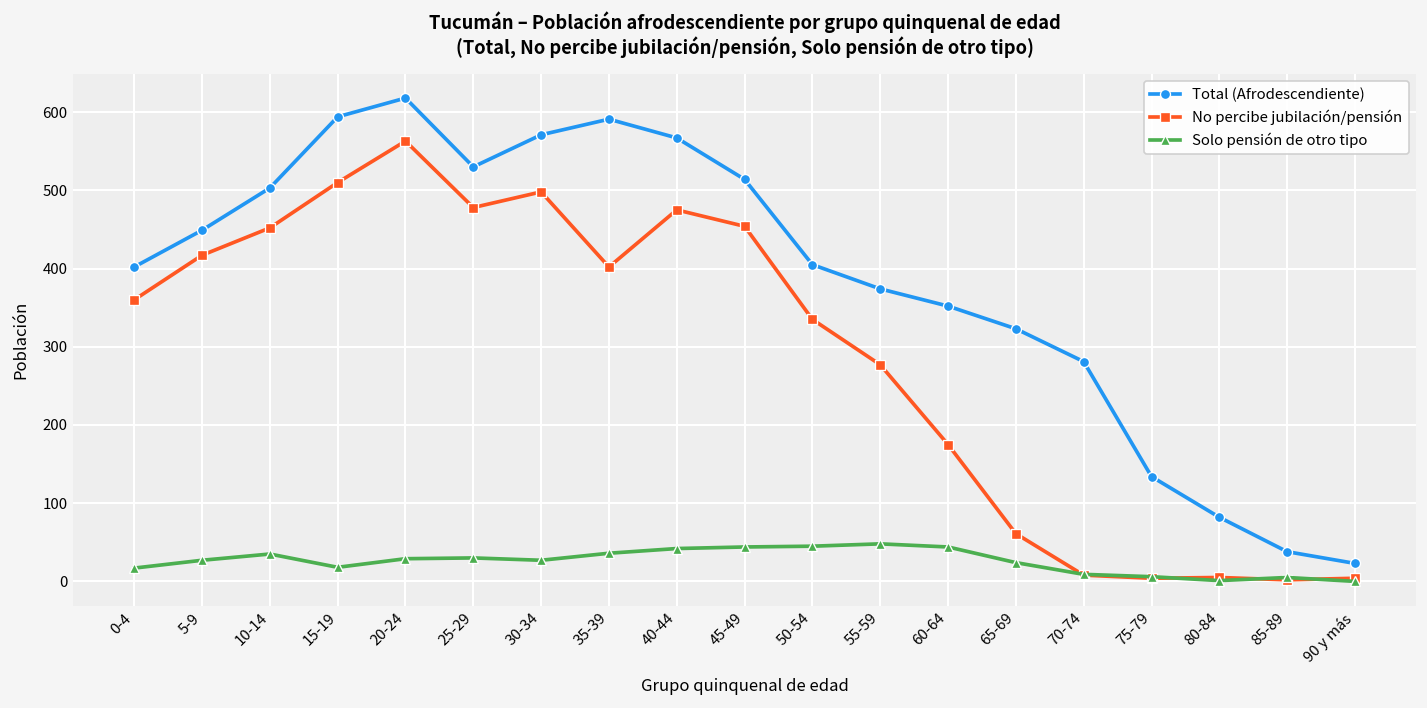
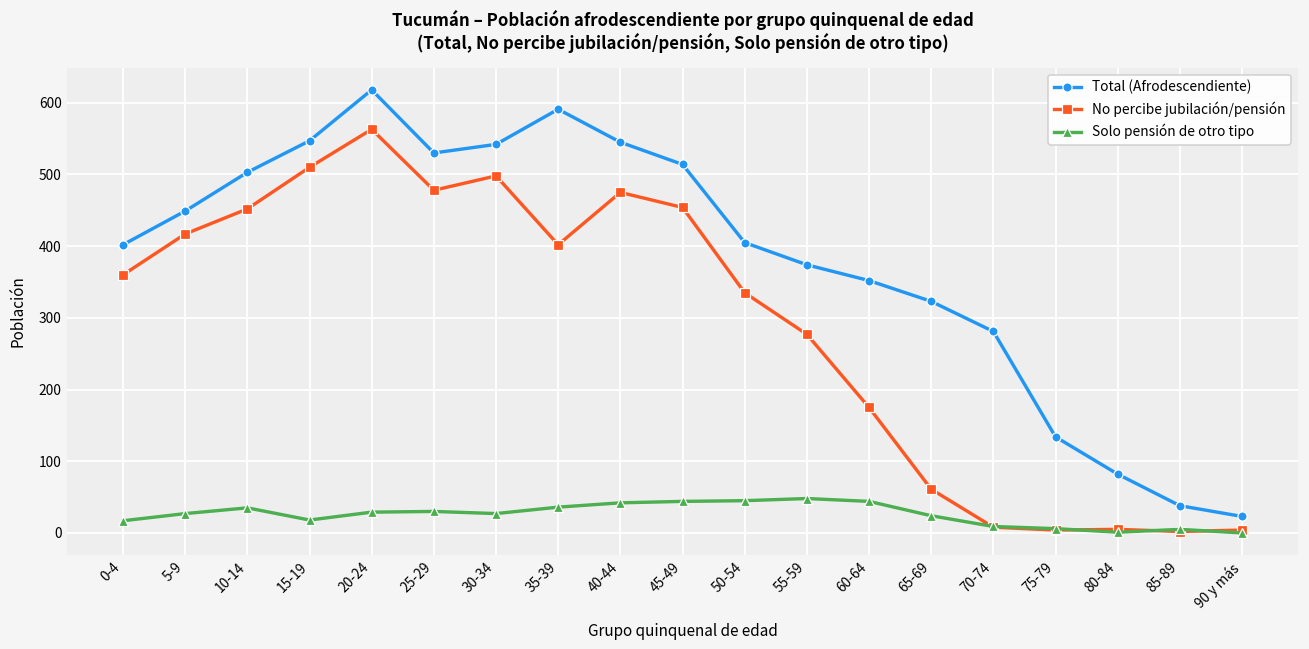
  {
    "Total (Afrodescendiente)": {
      "0-4": 400,
      "5-9": 450,
      "10-14": 500,
-     "15-19": 590,
+     "15-19": 550,
      "20-24": 620,
      "25-29": 530,
-     "30-34": 570,
+     "30-34": 540,
      "35-39": 590,
-     "40-44": 570,
+     "40-44": 550,
      "45-49": 510,
      "50-54": 410,
      "55-59": 370,
      "60-64": 350,
      "65-69": 320,
      "70-74": 280,
      "75-79": 130,
      "80-84": 80,
      "85-89": 40,
      "90 y más": 20
    },
    "No percibe jubilación/pensión": {
      "0-4": 360,
      "5-9": 420,
      "10-14": 450,
      "15-19": 510,
      "20-24": 560,
      "25-29": 480,
      "30-34": 500,
      "35-39": 400,
      "40-44": 480,
      "45-49": 450,
      "50-54": 340,
      "55-59": 280,
      "60-64": 180,
      "65-69": 60,
      "80-84": 10,
      "90 y más": 0
    },
    "Solo pensión de otro tipo": {
      "0-4": 20,
      "5-9": 30,
      "10-14": 40,
      "15-19": 20,
      "20-24": 30,
      "25-29": 30,
      "30-34": 30,
      "35-39": 40,
      "40-44": 40,
      "45-49": 40,
      "50-54": 50,
      "55-59": 50,
      "60-64": 40,
      "65-69": 20,
      "80-84": 0,
      "90 y más": 0
    }
  }
